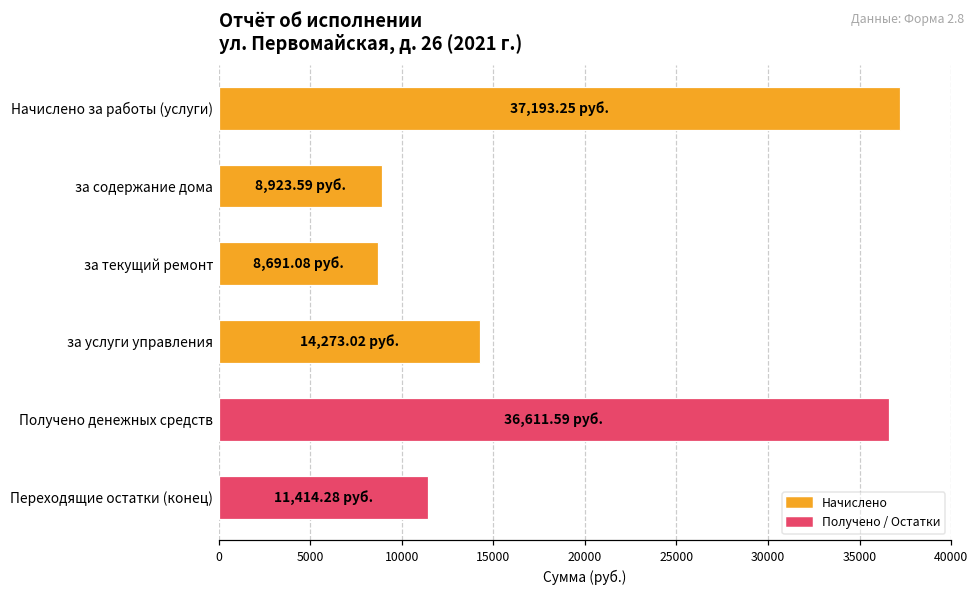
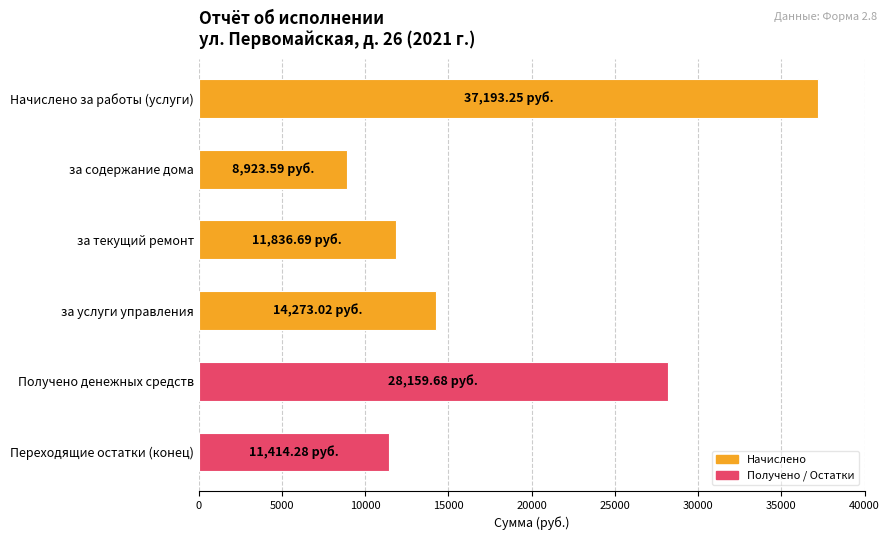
  {
    "Начислено за работы (услуги)": "37,193.25",
    "за содержание дома": "8,923.59",
-   "за текущий ремонт": "8,691.08",
+   "за текущий ремонт": "11,836.69",
    "за услуги управления": "14,273.02",
-   "Получено денежных средств": "36,611.59",
+   "Получено денежных средств": "28,159.68",
    "Переходящие остатки (конец)": "11,414.28"
  }
